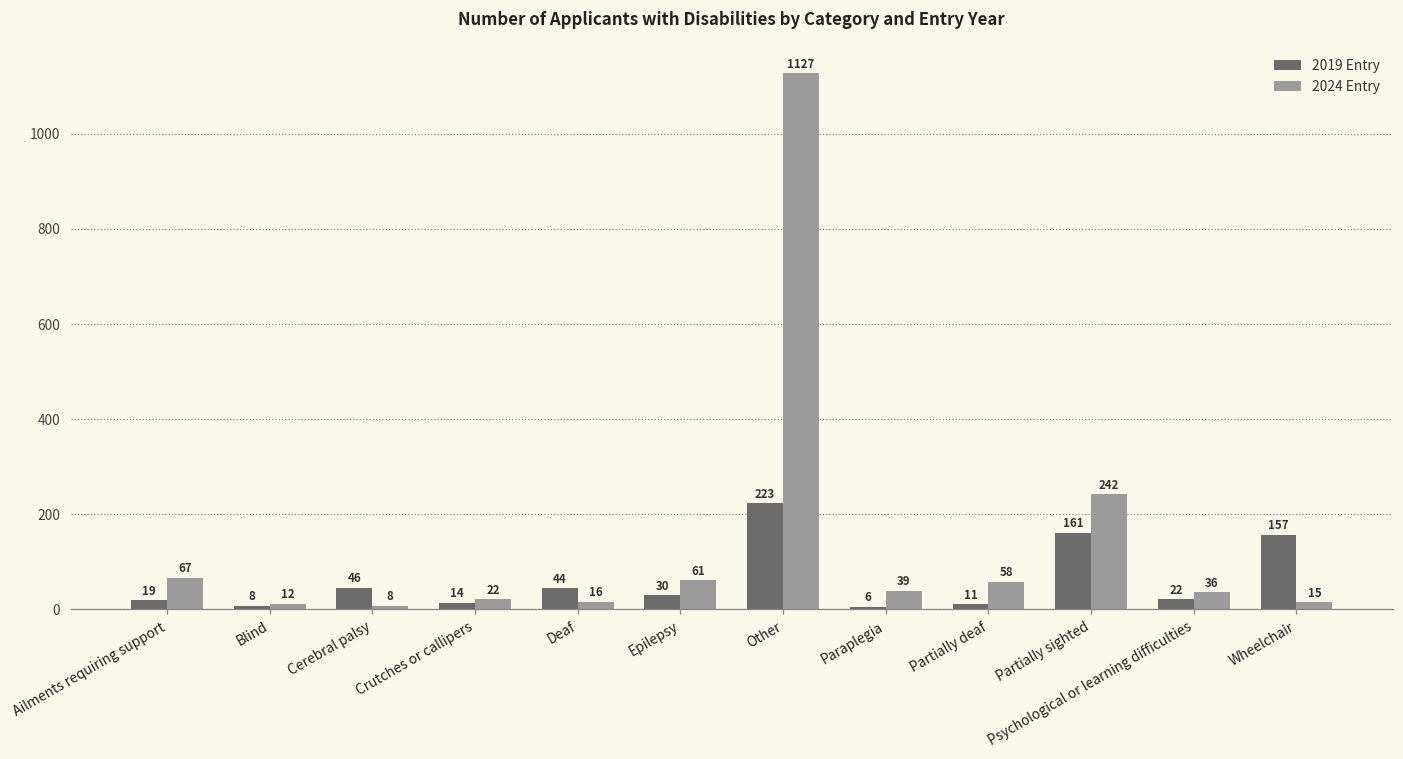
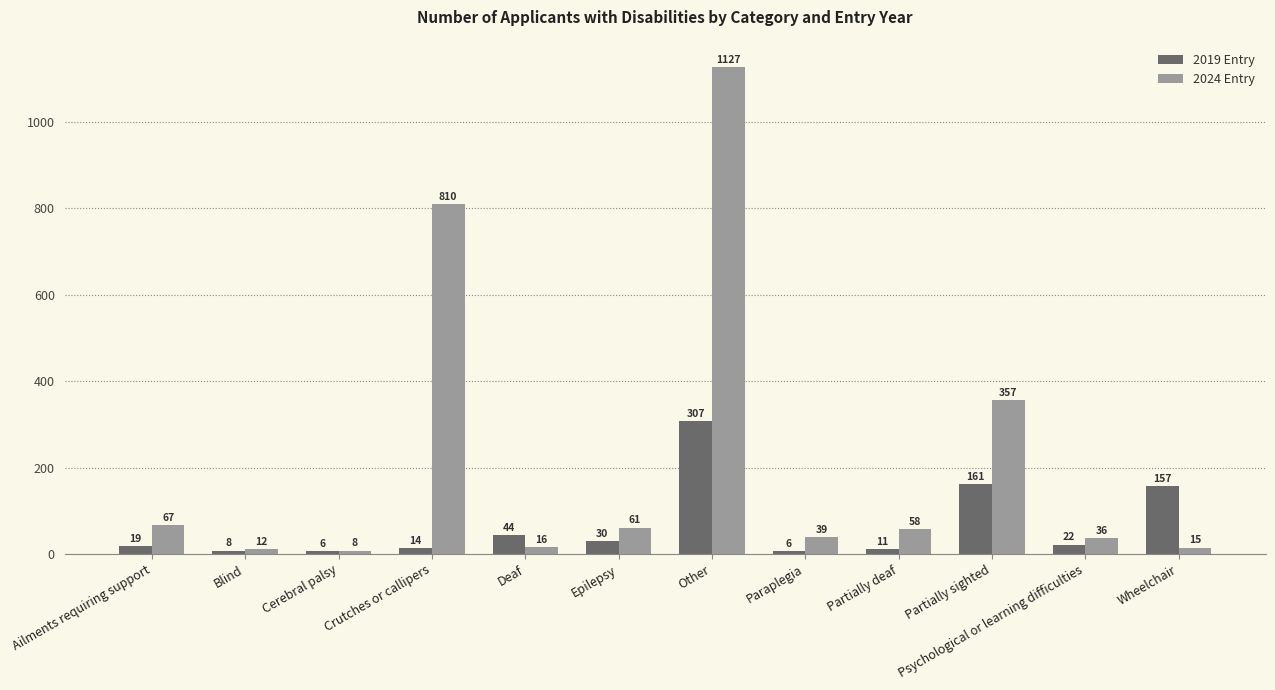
  {
    "2019 Entry": {
      "Ailments requiring support": 19,
      "Blind": 8,
-     "Cerebral palsy": 46,
+     "Cerebral palsy": 6,
      "Crutches or callipers": 14,
      "Deaf": 44,
      "Epilepsy": 30,
-     "Other": 223,
+     "Other": 307,
      "Paraplegia": 6,
      "Partially deaf": 11,
      "Partially sighted": 161,
      "Psychological or learning difficulties": 22,
      "Wheelchair": 157
    },
    "2024 Entry": {
      "Ailments requiring support": 67,
      "Blind": 12,
      "Cerebral palsy": 8,
-     "Crutches or callipers": 22,
+     "Crutches or callipers": 810,
      "Deaf": 16,
      "Epilepsy": 61,
      "Other": 1127,
      "Paraplegia": 39,
      "Partially deaf": 58,
-     "Partially sighted": 242,
+     "Partially sighted": 357,
      "Psychological or learning difficulties": 36,
      "Wheelchair": 15
    }
  }
